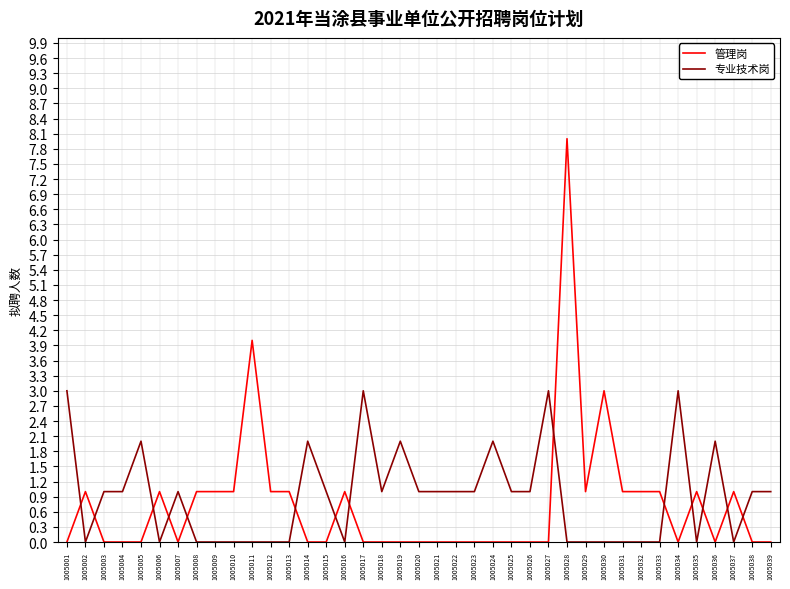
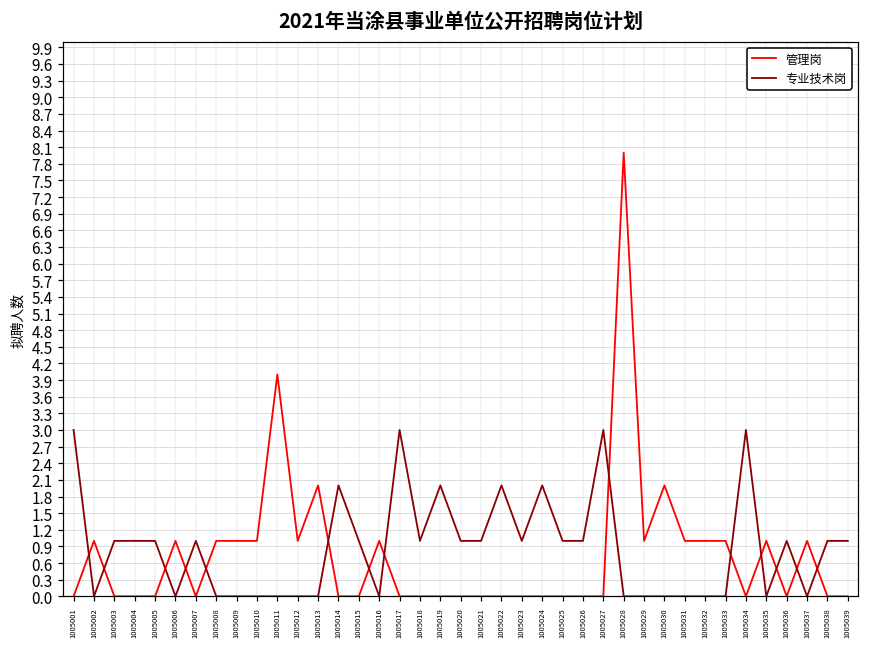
  {
    "管理岗": {
      "1005001": 0,
      "1005002": 1,
      "1005003": 0,
      "1005004": 0,
      "1005005": 0,
      "1005006": 1,
      "1005007": 0,
      "1005008": 1,
      "1005009": 1,
      "1005010": 1,
      "1005011": 4,
      "1005012": 1,
-     "1005013": 1,
+     "1005013": 2,
      "1005014": 0,
      "1005015": 0,
      "1005016": 1,
      "1005017": 0,
      "1005018": 0,
      "1005019": 0,
      "1005020": 0,
      "1005021": 0,
      "1005022": 0,
      "1005023": 0,
      "1005024": 0,
      "1005025": 0,
      "1005026": 0,
      "1005027": 0,
      "1005028": 8,
      "1005029": 1,
-     "1005030": 3,
+     "1005030": 2,
      "1005031": 1,
      "1005032": 1,
      "1005033": 1,
      "1005034": 0,
      "1005035": 1,
      "1005036": 0,
      "1005037": 1,
      "1005038": 0,
      "1005039": 0
    },
    "专业技术岗": {
      "1005001": 3,
      "1005002": 0,
      "1005003": 1,
      "1005004": 1,
-     "1005005": 2,
+     "1005005": 1,
      "1005006": 0,
      "1005007": 1,
      "1005008": 0,
      "1005009": 0,
      "1005010": 0,
      "1005011": 0,
      "1005012": 0,
      "1005013": 0,
      "1005014": 2,
      "1005015": 1,
      "1005016": 0,
      "1005017": 3,
      "1005018": 1,
      "1005019": 2,
      "1005020": 1,
      "1005021": 1,
-     "1005022": 1,
+     "1005022": 2,
      "1005023": 1,
      "1005024": 2,
      "1005025": 1,
      "1005026": 1,
      "1005027": 3,
      "1005028": 0,
      "1005029": 0,
      "1005030": 0,
      "1005031": 0,
      "1005032": 0,
      "1005033": 0,
      "1005034": 3,
      "1005035": 0,
-     "1005036": 2,
+     "1005036": 1,
      "1005037": 0,
      "1005038": 1,
      "1005039": 1
    }
  }
